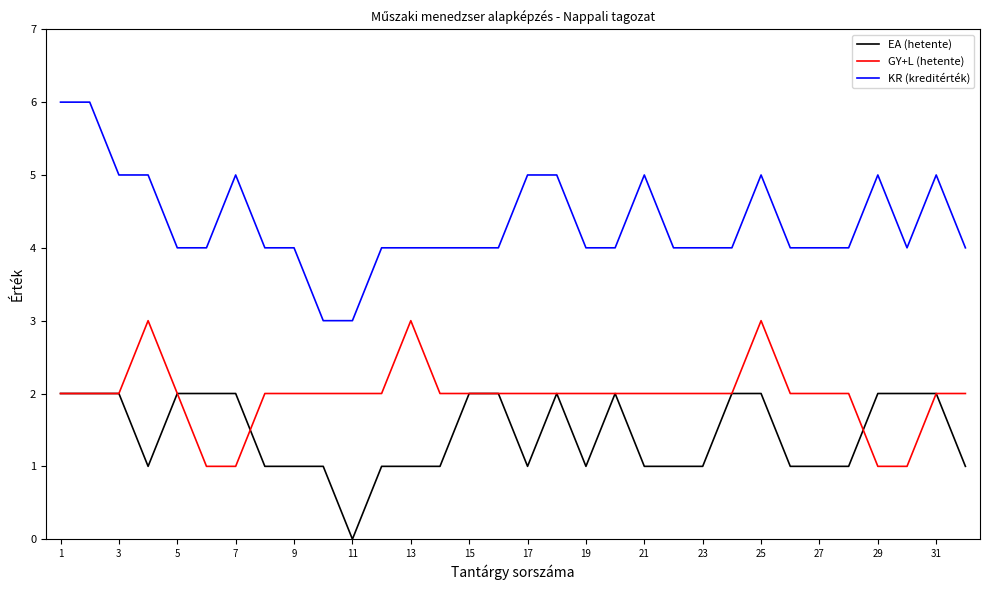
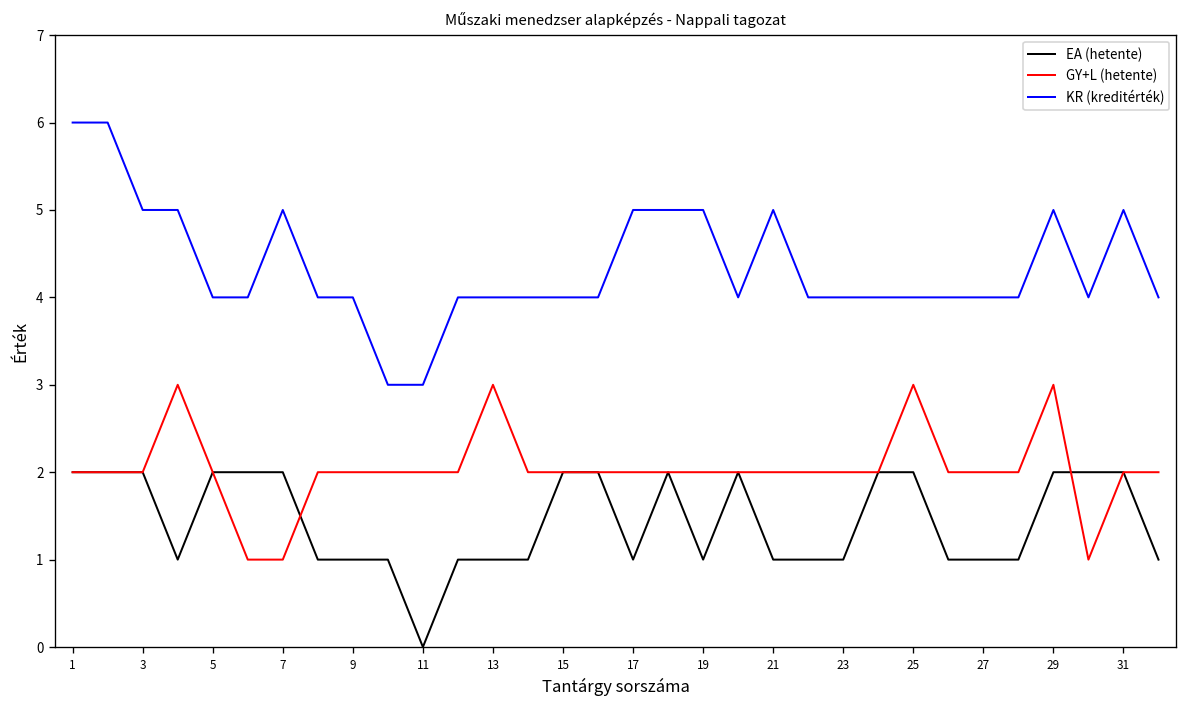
  {
    "EA (hetente)": {
      "7": 2,
      "9": 1,
      "11": 0,
      "13": 1,
      "17": 1,
      "19": 1,
      "21": 1,
      "23": 1,
      "25": 2,
      "27": 1,
      "29": 2
    },
    "GY+L (hetente)": {
      "7": 1,
      "9": 2,
      "11": 2,
      "13": 3,
      "17": 2,
      "19": 2,
      "21": 2,
      "23": 2,
      "25": 3,
      "27": 2,
-     "29": 1
+     "29": 3
    },
    "KR (kreditérték)": {
      "1": 6,
      "3": 5,
      "5": 4,
      "7": 5,
      "9": 4,
      "11": 3,
      "13": 4,
      "15": 4,
      "17": 5,
-     "19": 4,
+     "19": 5,
      "21": 5,
      "23": 4,
-     "25": 5,
+     "25": 4,
      "27": 4,
      "29": 5,
      "31": 5
    }
  }
